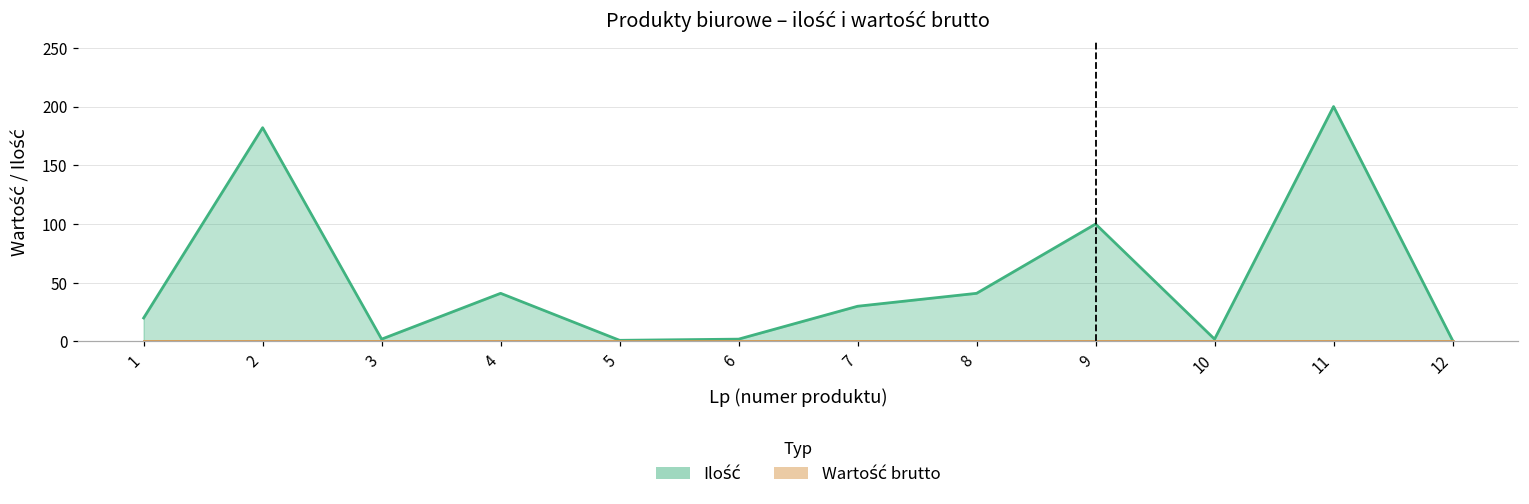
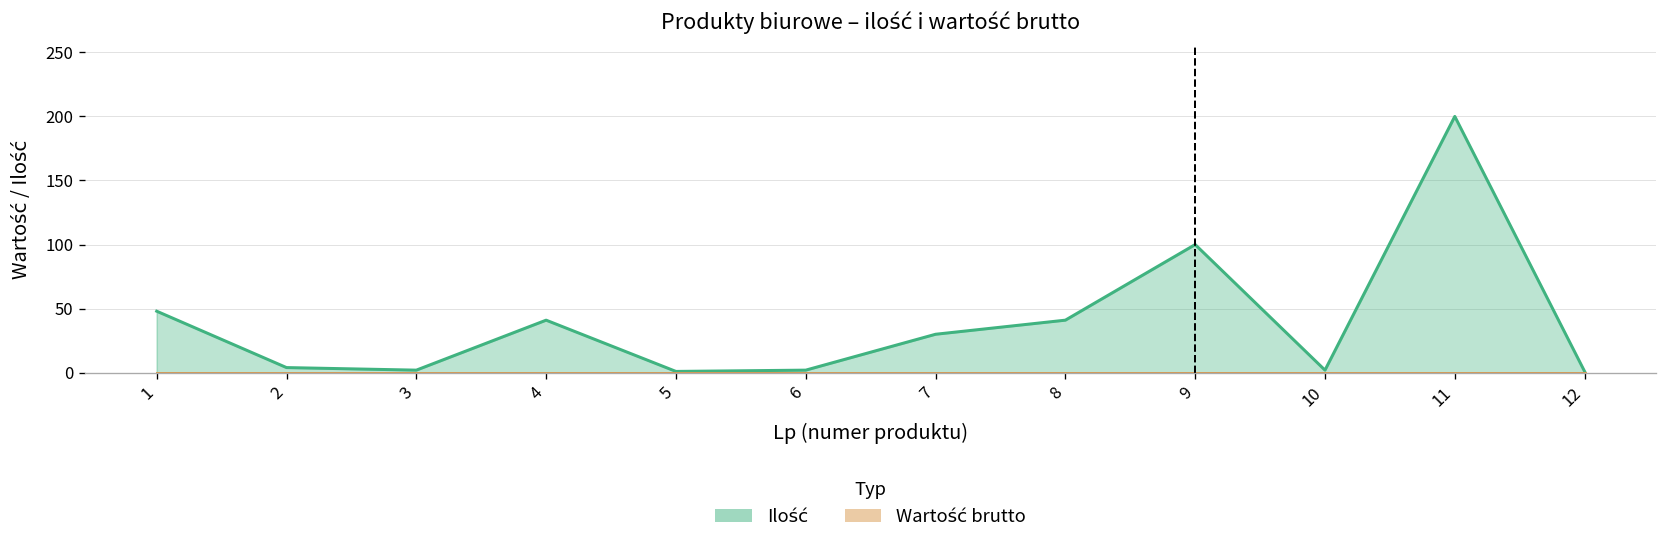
  {
    "Ilość": {
-     "1": 20,
-     "2": 182,
+     "1": 48,
+     "2": 4,
      "4": 41,
      "7": 30,
      "8": 41,
      "9": 100,
      "11": 200
    },
    "Wartość brutto": {
      "1": 0,
      "2": 0,
      "4": 0,
      "7": 0,
      "8": 0,
      "9": 0,
      "11": 0
    }
  }
